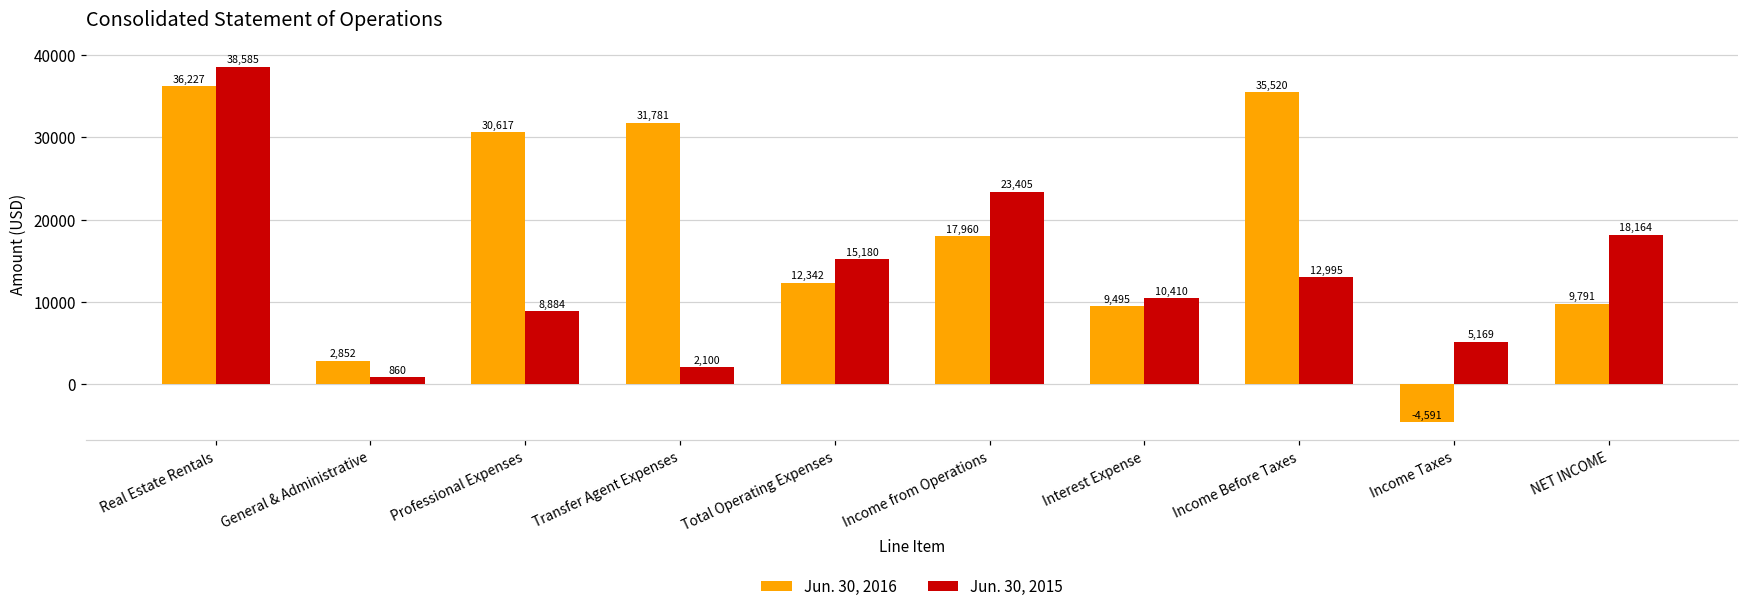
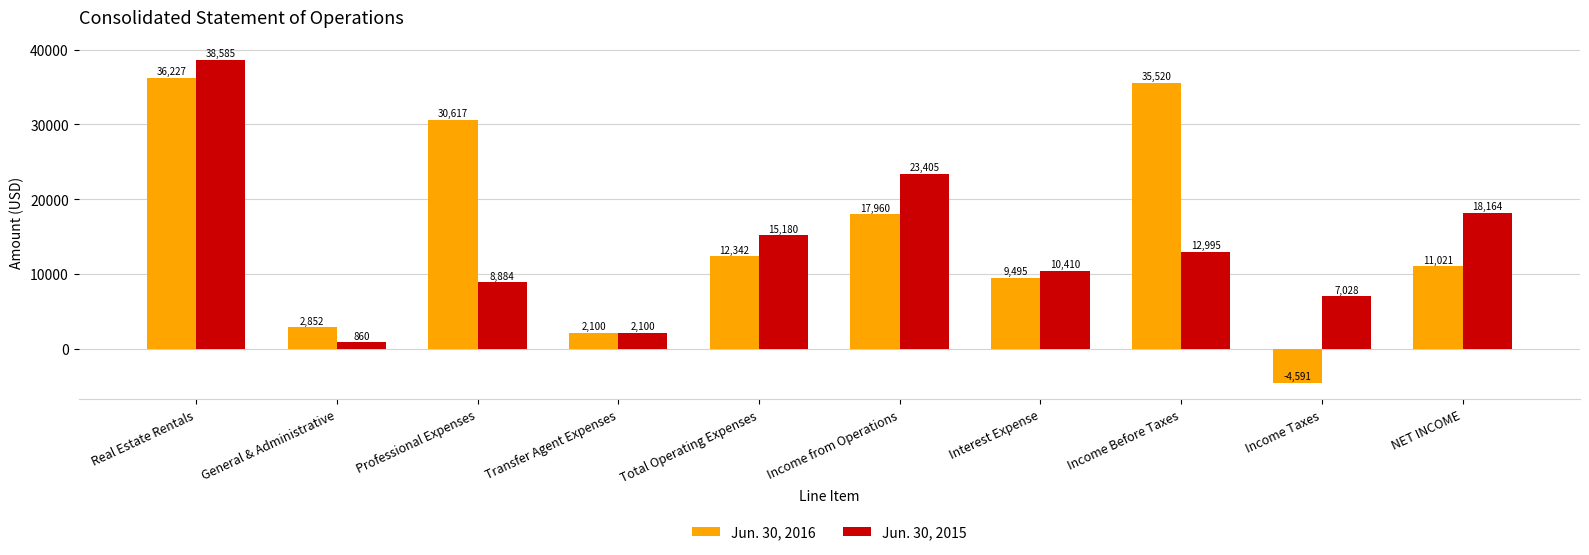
  {
    "Jun. 30, 2016": {
      "Real Estate Rentals": "36,227",
      "General & Administrative": "2,852",
      "Professional Expenses": "30,617",
-     "Transfer Agent Expenses": "31,781",
+     "Transfer Agent Expenses": "2,100",
      "Total Operating Expenses": "12,342",
      "Income from Operations": "17,960",
      "Interest Expense": "9,495",
      "Income Before Taxes": "35,520",
      "Income Taxes": "-4,591",
-     "NET INCOME": "9,791"
+     "NET INCOME": "11,021"
    },
    "Jun. 30, 2015": {
      "Real Estate Rentals": "38,585",
      "General & Administrative": "860",
      "Professional Expenses": "8,884",
      "Transfer Agent Expenses": "2,100",
      "Total Operating Expenses": "15,180",
      "Income from Operations": "23,405",
      "Interest Expense": "10,410",
      "Income Before Taxes": "12,995",
-     "Income Taxes": "5,169",
+     "Income Taxes": "7,028",
      "NET INCOME": "18,164"
    }
  }
